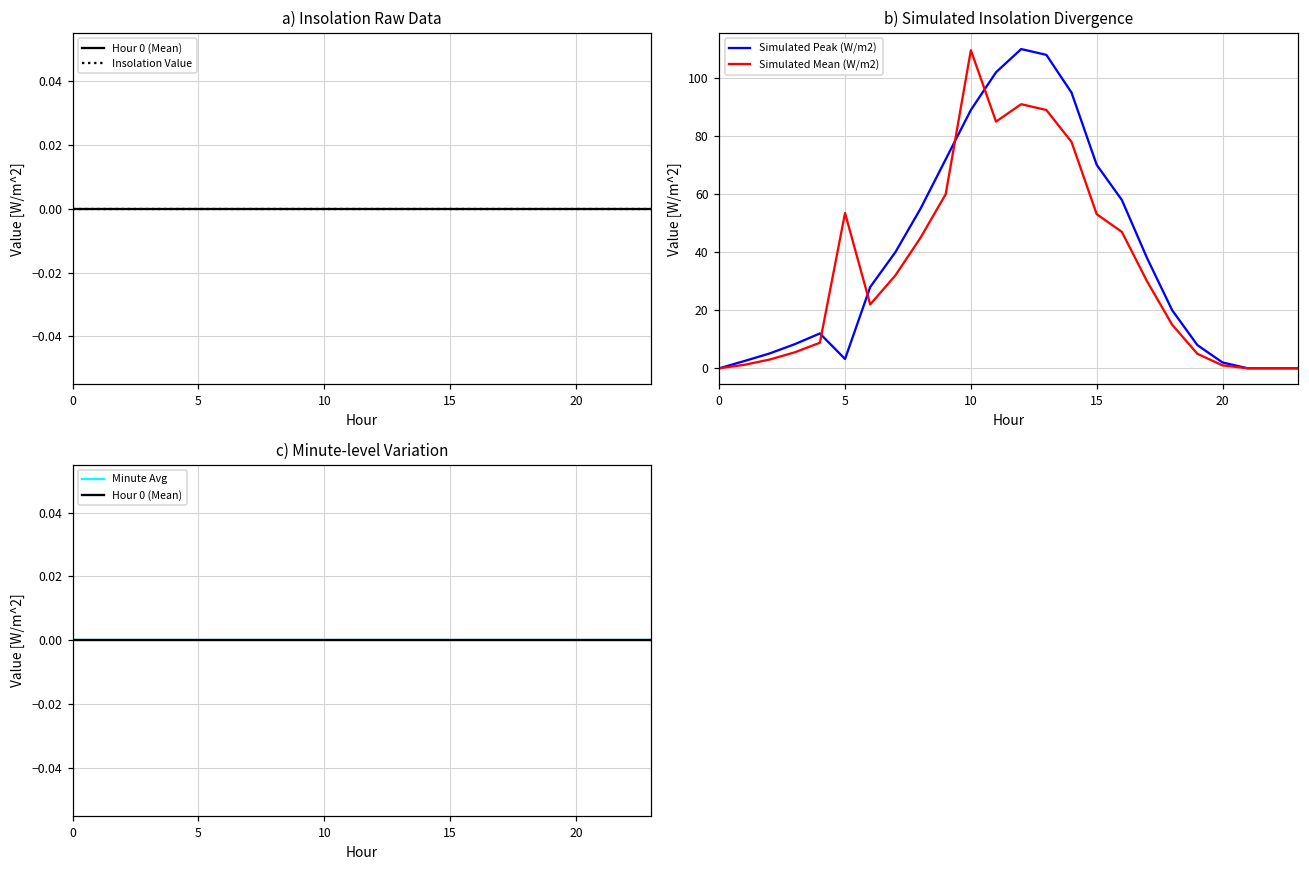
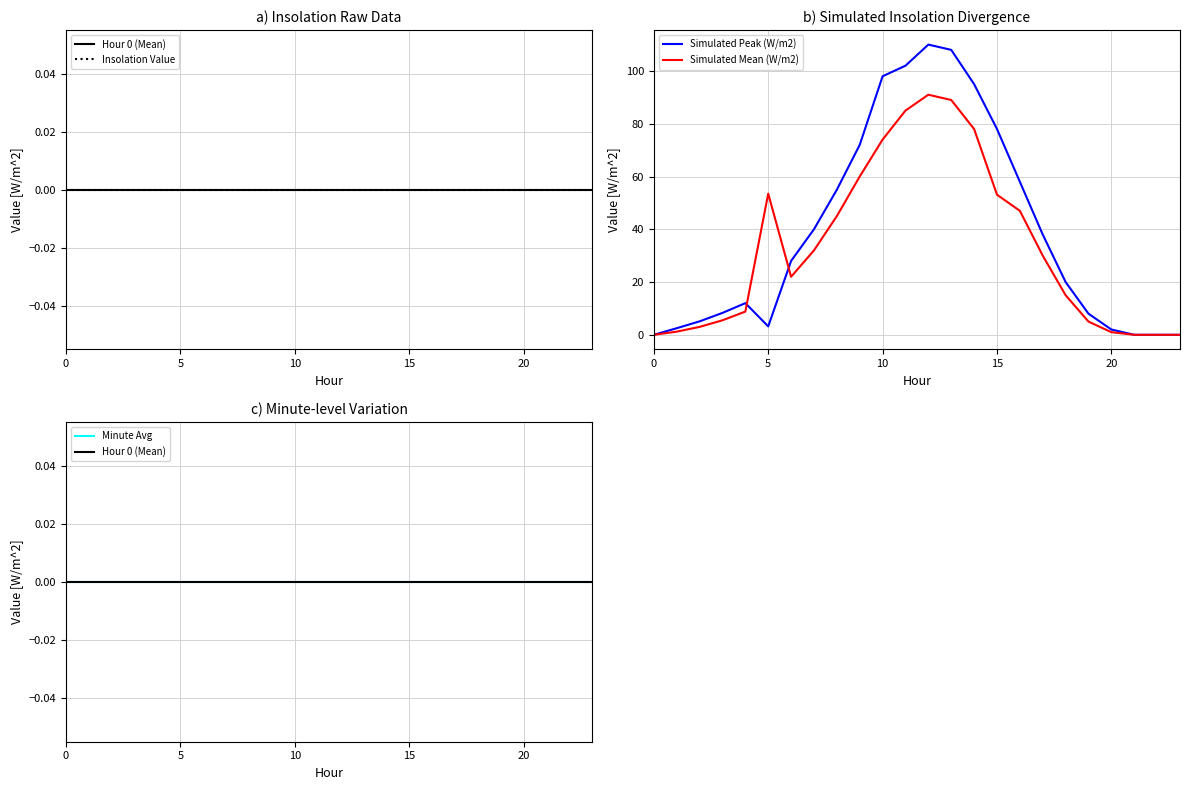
  {
    "a) Insolation Raw Data": {
      "0": 0.000,
      "5": 0.000,
      "10": 0.000,
      "15": 0.000,
      "20": 0.000
    },
    "b) Simulated Insolation Divergence": {
      "Simulated Peak (W/m2)": {
        "5": 3,
-       "10": 89,
-       "15": 70,
+       "10": 98,
+       "15": 78,
        "20": 2
      },
      "Simulated Mean (W/m2)": {
        "5": 54,
-       "10": 110,
+       "10": 74,
        "15": 53,
        "20": 1
      }
    },
    "c) Minute-level Variation": {
      "0": 0.000,
      "5": 0.000,
      "10": 0.000,
      "15": 0.000,
      "20": 0.000
    }
  }
